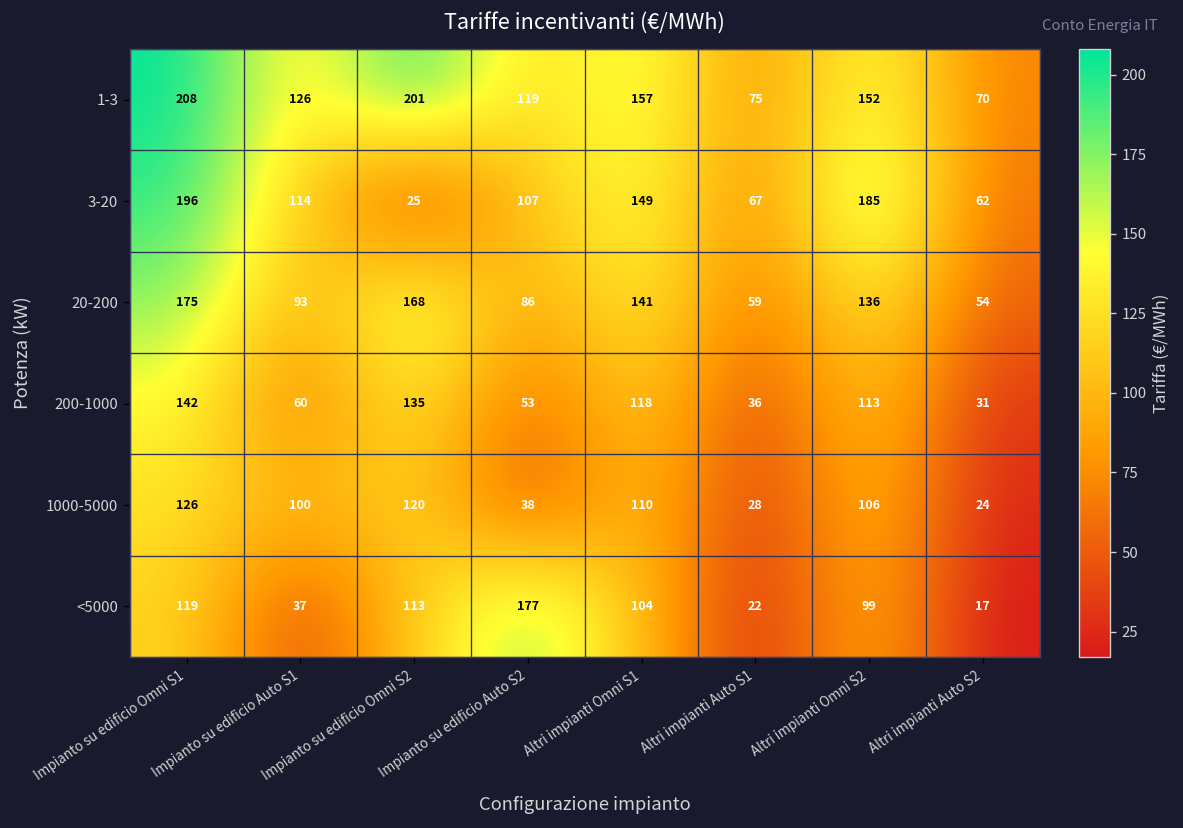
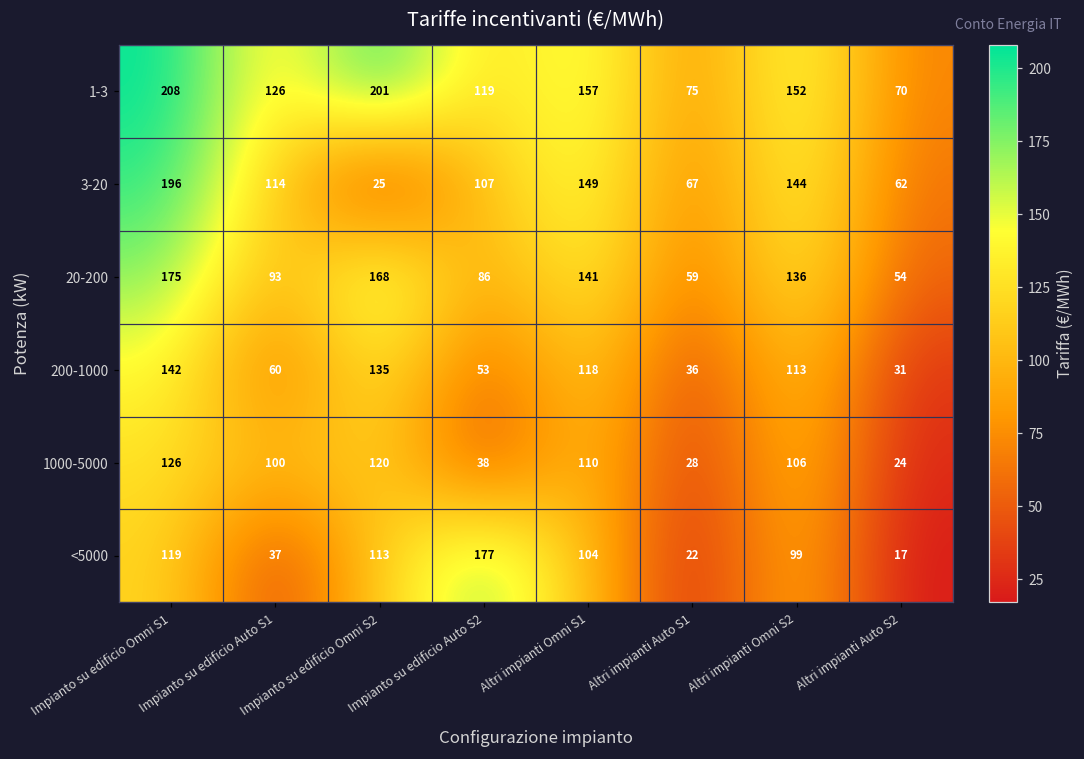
  {
    "1-3": {
      "Impianto su edificio Omni S1": 208,
      "Impianto su edificio Auto S1": 126,
      "Impianto su edificio Omni S2": 201,
      "Impianto su edificio Auto S2": 119,
      "Altri impianti Omni S1": 157,
      "Altri impianti Auto S1": 75,
      "Altri impianti Omni S2": 152,
      "Altri impianti Auto S2": 70
    },
    "3-20": {
      "Impianto su edificio Omni S1": 196,
      "Impianto su edificio Auto S1": 114,
      "Impianto su edificio Omni S2": 25,
      "Impianto su edificio Auto S2": 107,
      "Altri impianti Omni S1": 149,
      "Altri impianti Auto S1": 67,
-     "Altri impianti Omni S2": 185,
+     "Altri impianti Omni S2": 144,
      "Altri impianti Auto S2": 62
    },
    "20-200": {
      "Impianto su edificio Omni S1": 175,
      "Impianto su edificio Auto S1": 93,
      "Impianto su edificio Omni S2": 168,
      "Impianto su edificio Auto S2": 86,
      "Altri impianti Omni S1": 141,
      "Altri impianti Auto S1": 59,
      "Altri impianti Omni S2": 136,
      "Altri impianti Auto S2": 54
    },
    "200-1000": {
      "Impianto su edificio Omni S1": 142,
      "Impianto su edificio Auto S1": 60,
      "Impianto su edificio Omni S2": 135,
      "Impianto su edificio Auto S2": 53,
      "Altri impianti Omni S1": 118,
      "Altri impianti Auto S1": 36,
      "Altri impianti Omni S2": 113,
      "Altri impianti Auto S2": 31
    },
    "1000-5000": {
      "Impianto su edificio Omni S1": 126,
      "Impianto su edificio Auto S1": 100,
      "Impianto su edificio Omni S2": 120,
      "Impianto su edificio Auto S2": 38,
      "Altri impianti Omni S1": 110,
      "Altri impianti Auto S1": 28,
      "Altri impianti Omni S2": 106,
      "Altri impianti Auto S2": 24
    },
    "<5000": {
      "Impianto su edificio Omni S1": 119,
      "Impianto su edificio Auto S1": 37,
      "Impianto su edificio Omni S2": 113,
      "Impianto su edificio Auto S2": 177,
      "Altri impianti Omni S1": 104,
      "Altri impianti Auto S1": 22,
      "Altri impianti Omni S2": 99,
      "Altri impianti Auto S2": 17
    }
  }
